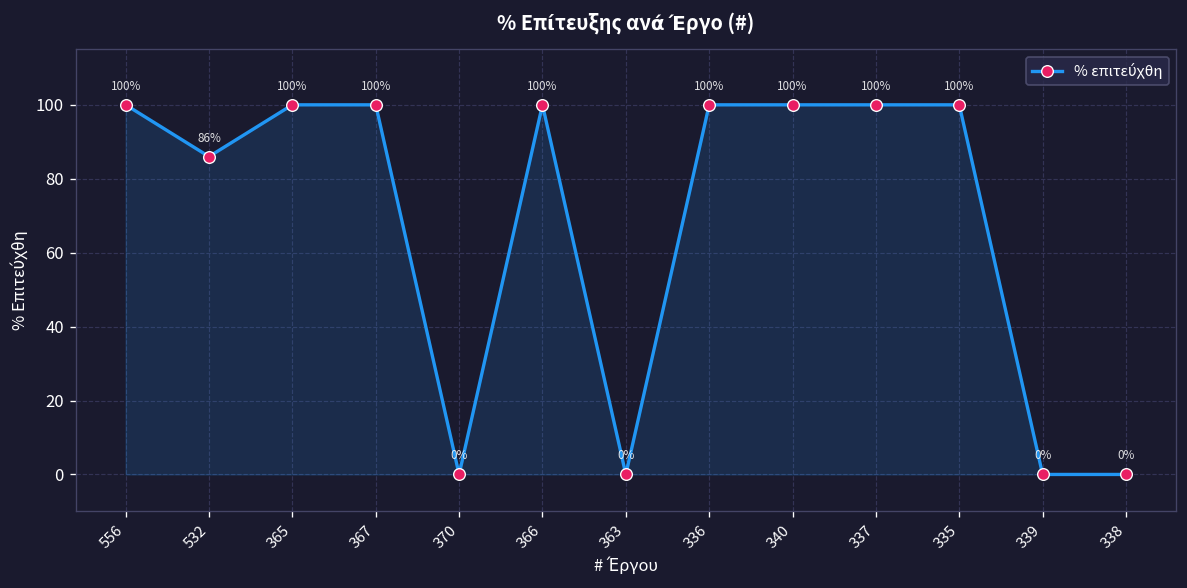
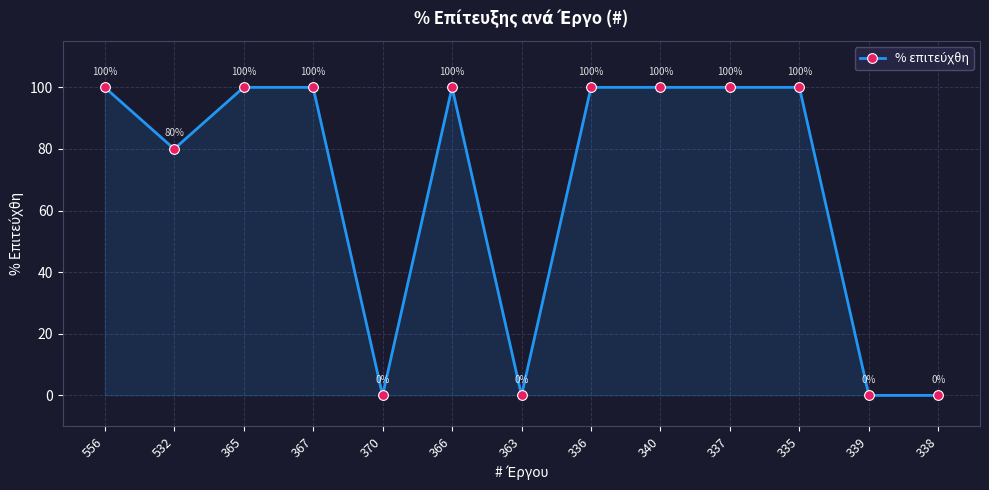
  {
    "556": "100%",
-   "532": "86%",
+   "532": "80%",
    "365": "100%",
    "367": "100%",
    "370": "0%",
    "366": "100%",
    "363": "0%",
    "336": "100%",
    "340": "100%",
    "337": "100%",
    "335": "100%",
    "339": "0%",
    "338": "0%"
  }
